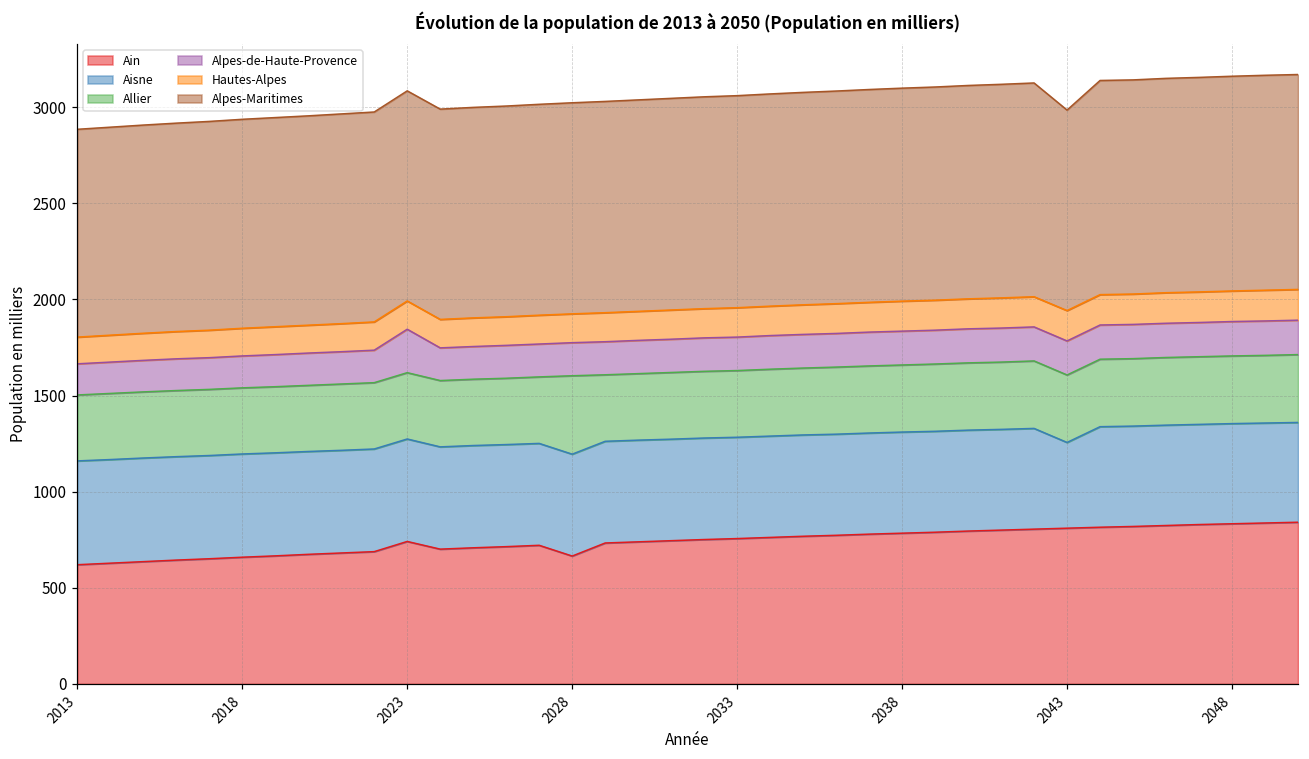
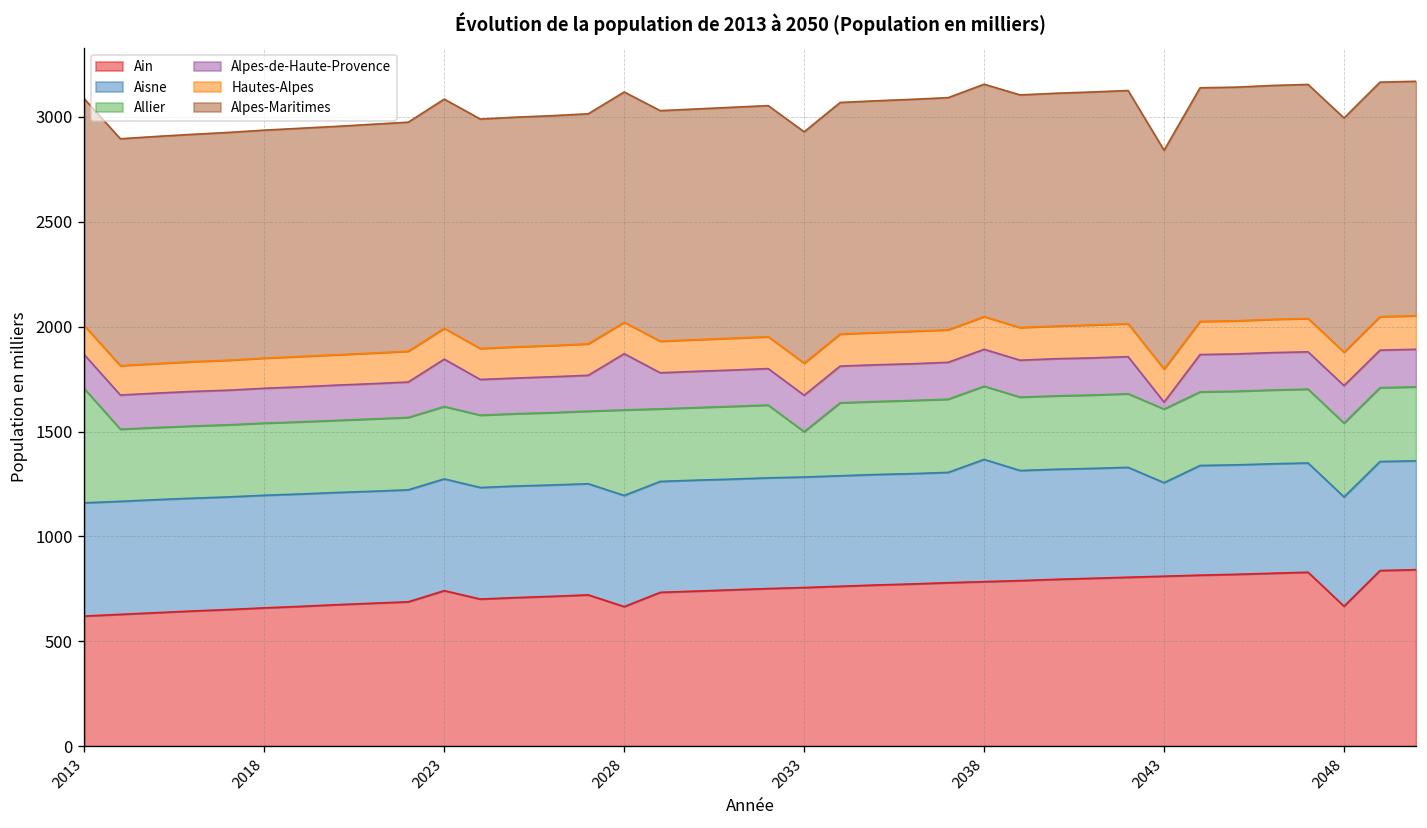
  {
    "Ain": {
      "2013": 620,
      "2018": 660,
      "2023": 740,
      "2028": 670,
      "2033": 760,
      "2038": 780,
      "2043": 810,
-     "2048": 830
+     "2048": 670
    },
    "Aisne": {
      "2013": 540,
      "2018": 540,
      "2023": 530,
      "2028": 530,
      "2033": 530,
-     "2038": 530,
+     "2038": 580,
      "2043": 450,
      "2048": 520
    },
    "Allier": {
-     "2013": 340,
+     "2013": 540,
      "2018": 340,
      "2023": 350,
      "2028": 410,
-     "2033": 350,
+     "2033": 220,
      "2038": 350,
      "2043": 350,
      "2048": 350
    },
    "Alpes-de-Haute-Provence": {
      "2013": 160,
      "2018": 170,
      "2023": 230,
-     "2028": 170,
+     "2028": 270,
      "2033": 170,
      "2038": 180,
-     "2043": 180,
+     "2043": 30,
      "2048": 180
    },
    "Hautes-Alpes": {
      "2013": 140,
      "2018": 140,
      "2023": 150,
      "2028": 150,
      "2033": 150,
      "2038": 160,
      "2043": 160,
      "2048": 160
    },
    "Alpes-Maritimes": {
      "2013": 1080,
      "2018": 1090,
      "2023": 1090,
      "2028": 1100,
      "2033": 1100,
      "2038": 1110,
      "2043": 1040,
      "2048": 1120
    }
  }
